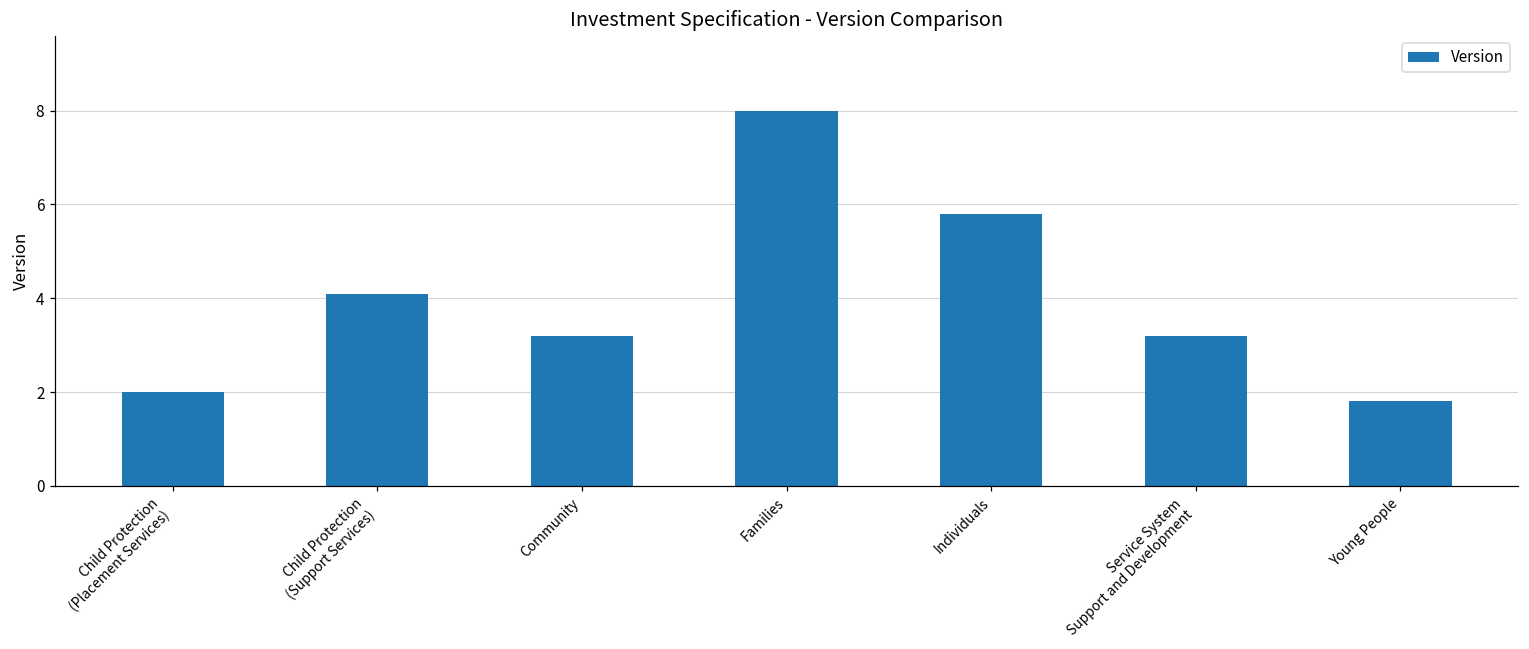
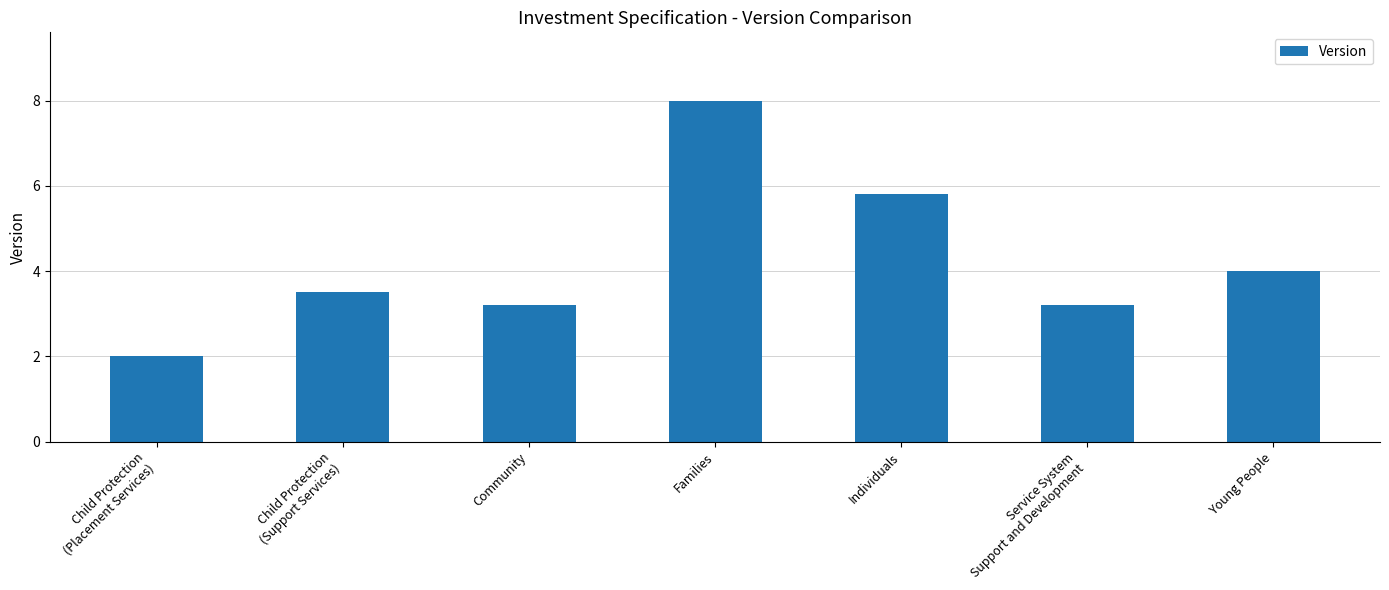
  {
    "Child Protection (Placement Services)": 2.0,
-   "Child Protection (Support Services)": 4.1,
+   "Child Protection (Support Services)": 3.5,
    "Community": 3.2,
    "Families": 8.0,
    "Individuals": 5.8,
    "Service System Support and Development": 3.2,
-   "Young People": 1.8
+   "Young People": 4.0
  }
